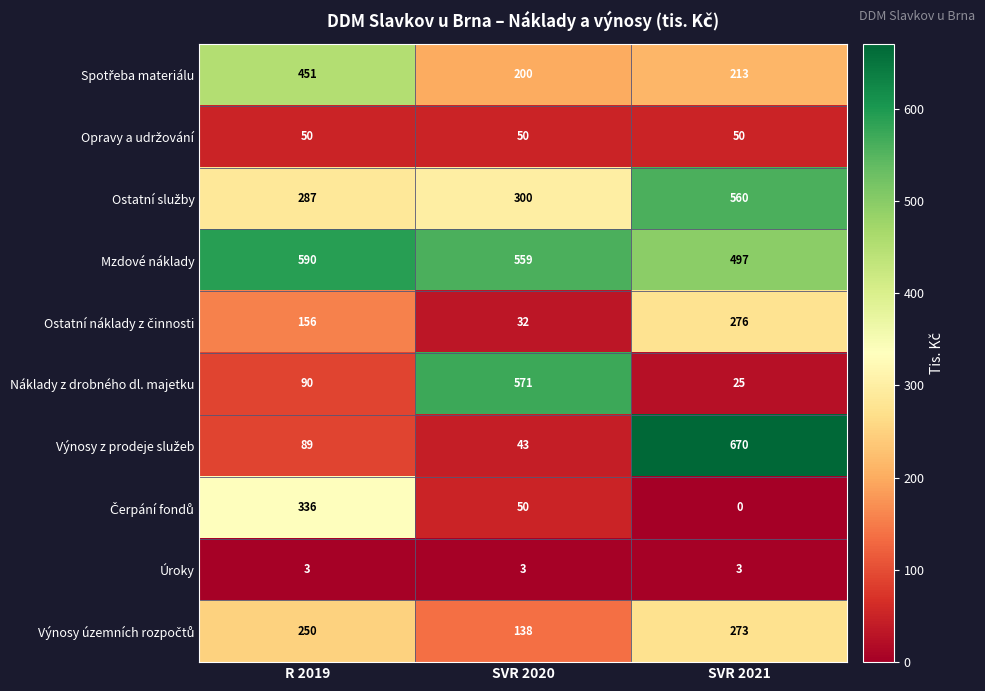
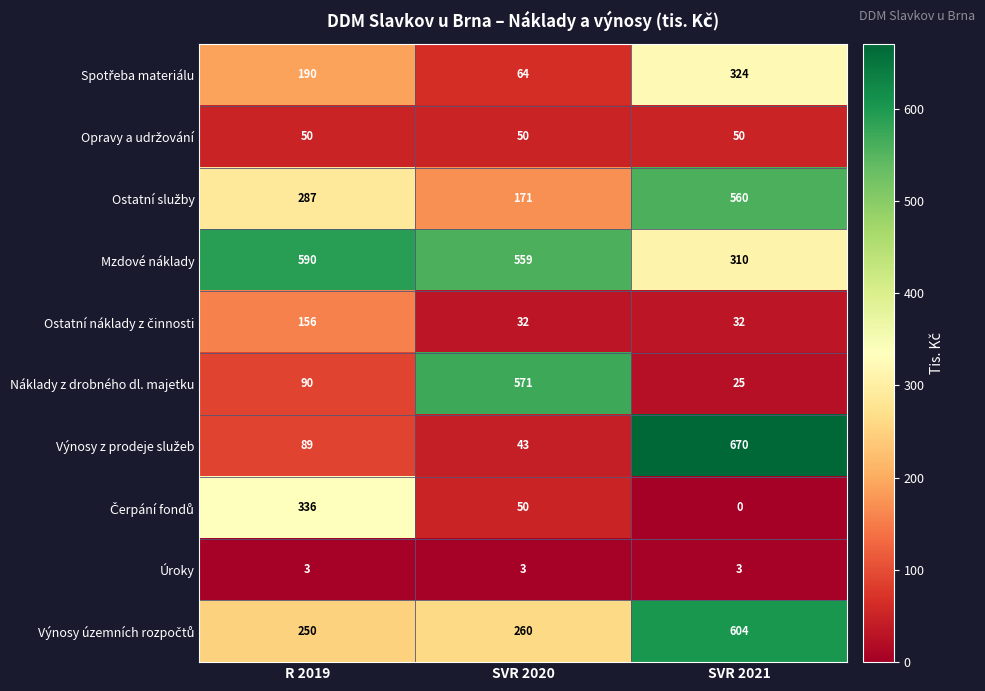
  {
    "Spotřeba materiálu": {
-     "R 2019": 451,
-     "SVR 2020": 200,
-     "SVR 2021": 213
+     "R 2019": 190,
+     "SVR 2020": 64,
+     "SVR 2021": 324
    },
    "Opravy a udržování": {
      "R 2019": 50,
      "SVR 2020": 50,
      "SVR 2021": 50
    },
    "Ostatní služby": {
      "R 2019": 287,
-     "SVR 2020": 300,
+     "SVR 2020": 171,
      "SVR 2021": 560
    },
    "Mzdové náklady": {
      "R 2019": 590,
      "SVR 2020": 559,
-     "SVR 2021": 497
+     "SVR 2021": 310
    },
    "Ostatní náklady z činnosti": {
      "R 2019": 156,
      "SVR 2020": 32,
-     "SVR 2021": 276
+     "SVR 2021": 32
    },
    "Náklady z drobného dl. majetku": {
      "R 2019": 90,
      "SVR 2020": 571,
      "SVR 2021": 25
    },
    "Výnosy z prodeje služeb": {
      "R 2019": 89,
      "SVR 2020": 43,
      "SVR 2021": 670
    },
    "Čerpání fondů": {
      "R 2019": 336,
      "SVR 2020": 50,
      "SVR 2021": 0
    },
    "Úroky": {
      "R 2019": 3,
      "SVR 2020": 3,
      "SVR 2021": 3
    },
    "Výnosy územních rozpočtů": {
      "R 2019": 250,
-     "SVR 2020": 138,
-     "SVR 2021": 273
+     "SVR 2020": 260,
+     "SVR 2021": 604
    }
  }
